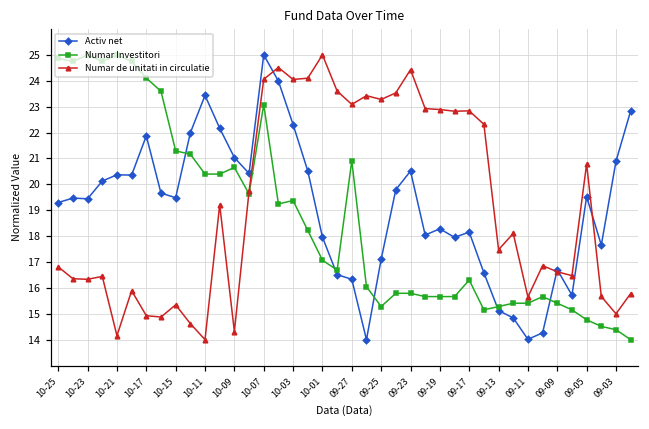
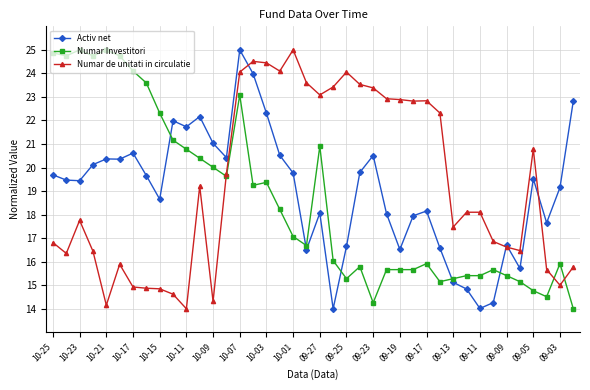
  {
    "Activ net": {
-     "10-25": 19.3,
+     "10-25": 19.7,
      "10-23": 19.4,
      "10-21": 20.4,
-     "10-17": 21.9,
-     "10-15": 19.5,
-     "10-11": 23.4,
+     "10-17": 20.6,
+     "10-15": 18.7,
+     "10-11": 21.7,
      "10-09": 21.0,
      "10-07": 25.0,
      "10-03": 22.3,
-     "10-01": 18.0,
-     "09-27": 16.3,
-     "09-25": 17.1,
+     "10-01": 19.8,
+     "09-27": 18.1,
+     "09-25": 16.6,
      "09-23": 20.5,
-     "09-19": 18.3,
+     "09-19": 16.5,
      "09-17": 18.2,
      "09-13": 15.1,
      "09-11": 14.0,
      "09-05": 19.5,
-     "09-03": 20.9
+     "09-03": 19.2
    },
    "Numar Investitori": {
-     "10-15": 21.3,
-     "10-11": 20.4,
-     "10-09": 20.7,
+     "10-15": 22.3,
+     "10-11": 20.8,
+     "10-09": 20.0,
      "10-07": 23.1,
      "10-03": 19.4,
      "10-01": 17.1,
      "09-27": 20.9,
      "09-25": 15.3,
-     "09-23": 15.8,
+     "09-23": 14.3,
      "09-19": 15.7,
-     "09-17": 16.3,
+     "09-17": 15.9,
      "09-13": 15.3,
      "09-11": 15.4,
      "09-09": 15.4,
      "09-05": 14.8,
-     "09-03": 14.4
+     "09-03": 15.9
    },
    "Numar de unitati in circulatie": {
      "10-25": 16.8,
-     "10-23": 16.3,
+     "10-23": 17.8,
      "10-21": 14.2,
      "10-17": 14.9,
-     "10-15": 15.3,
+     "10-15": 14.8,
      "10-11": 14.0,
      "10-09": 14.3,
      "10-07": 24.1,
-     "10-03": 24.0,
+     "10-03": 24.4,
      "10-01": 25.0,
      "09-27": 23.1,
-     "09-25": 23.3,
-     "09-23": 24.4,
+     "09-25": 24.1,
+     "09-23": 23.4,
      "09-19": 22.9,
      "09-17": 22.8,
      "09-13": 17.5,
-     "09-11": 15.6,
+     "09-11": 18.1,
      "09-05": 20.8,
      "09-03": 15.0
    }
  }
